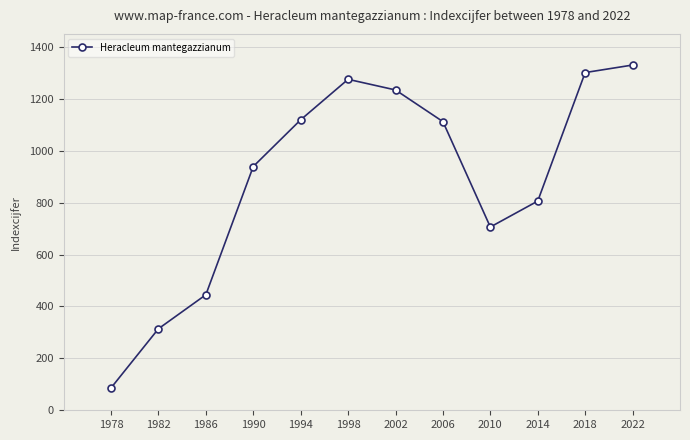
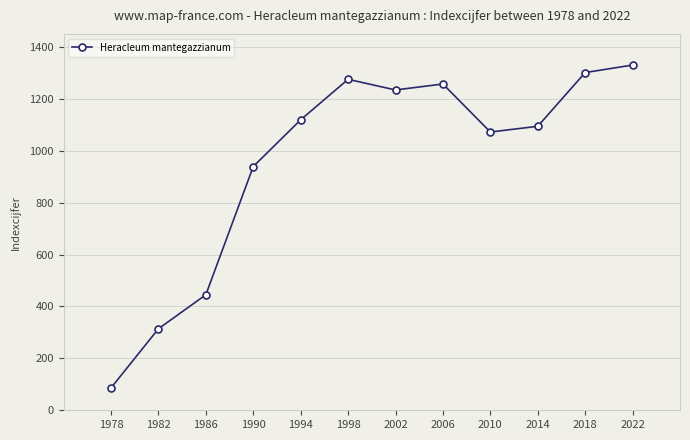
  {
    "1978": 90,
    "1982": 310,
    "1986": 450,
    "1990": 940,
    "1994": 1120,
    "1998": 1280,
    "2002": 1230,
-   "2006": 1110,
-   "2010": 710,
-   "2014": 810,
+   "2006": 1260,
+   "2010": 1070,
+   "2014": 1090,
    "2018": 1300,
    "2022": 1330
  }
